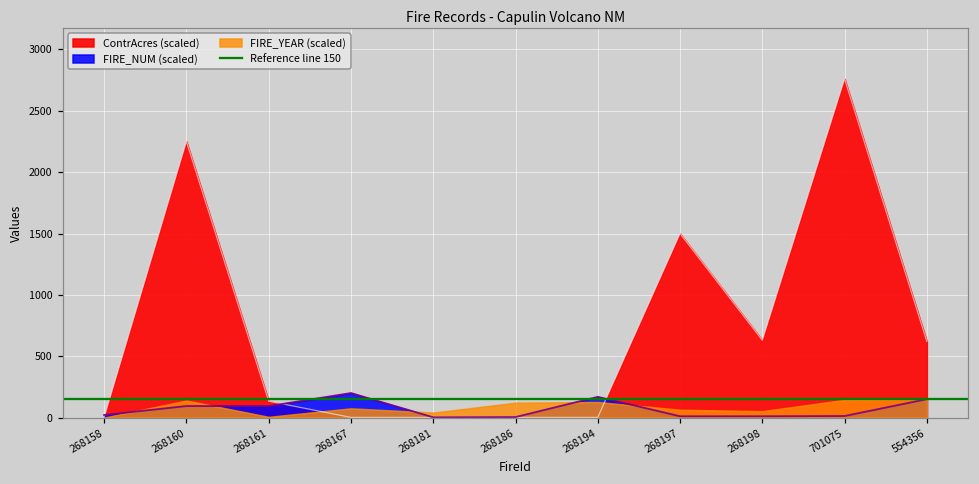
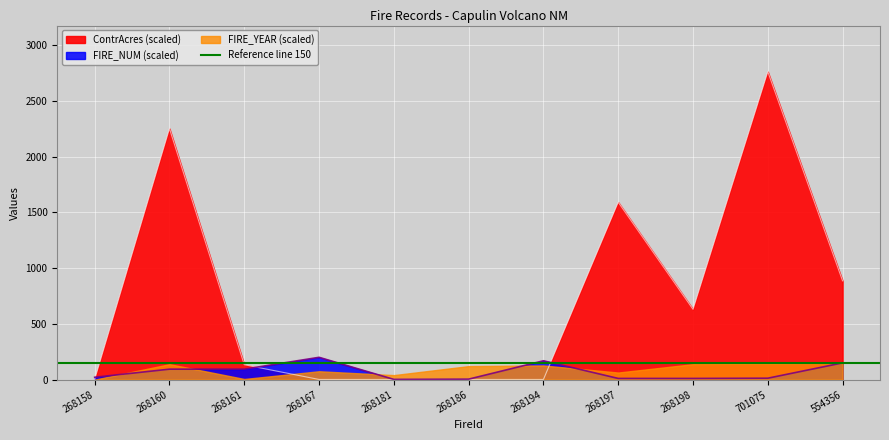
  {
    "ContrAcres (scaled)": {
      "268160": 2250,
      "268161": 130,
      "268167": 0,
      "268194": 0,
-     "268197": 1500,
+     "268197": 1590,
      "268198": 630,
      "701075": 2760,
-     "554356": 620
+     "554356": 890
    },
    "FIRE_NUM (scaled)": {
      "268160": 90,
      "268161": 90,
      "268167": 200,
      "268194": 170,
      "268197": 10,
      "268198": 10,
      "701075": 10
    },
    "FIRE_YEAR (scaled)": {
      "268160": 140,
      "268167": 80,
      "268181": 40,
      "268186": 120,
      "268194": 130,
      "268197": 60,
-     "268198": 50,
+     "268198": 140,
      "701075": 140
    }
  }
